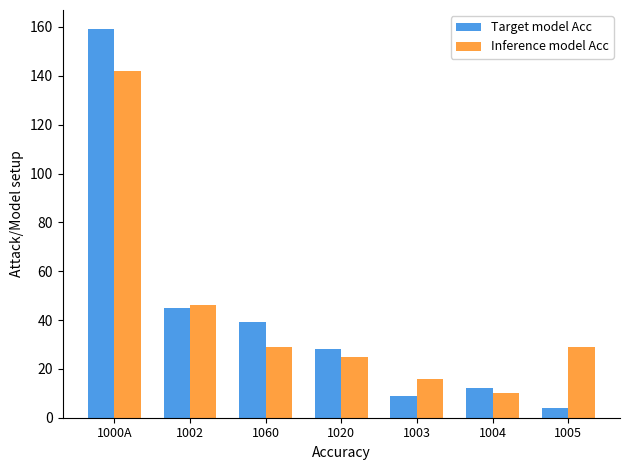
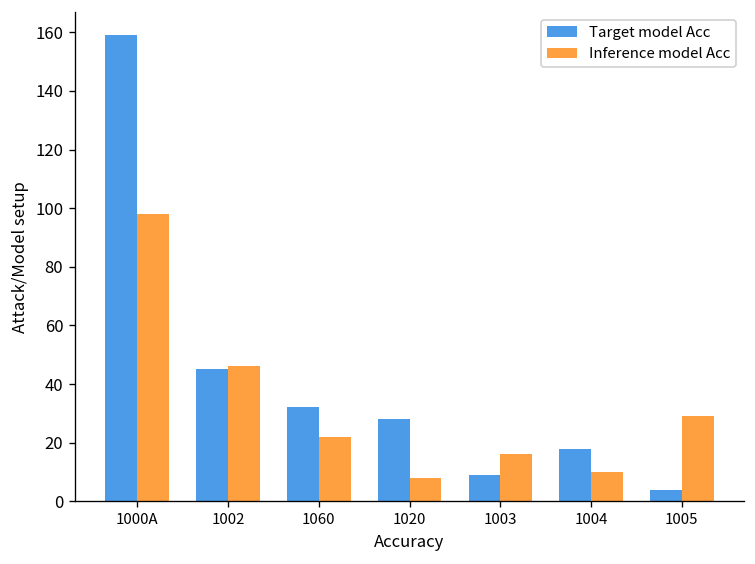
  {
    "Target model Acc": {
      "1000A": 159,
      "1002": 45,
-     "1060": 39,
+     "1060": 32,
      "1020": 28,
      "1003": 9,
-     "1004": 12,
+     "1004": 18,
      "1005": 4
    },
    "Inference model Acc": {
-     "1000A": 142,
+     "1000A": 98,
      "1002": 46,
-     "1060": 29,
-     "1020": 25,
+     "1060": 22,
+     "1020": 8,
      "1003": 16,
      "1004": 10,
      "1005": 29
    }
  }
